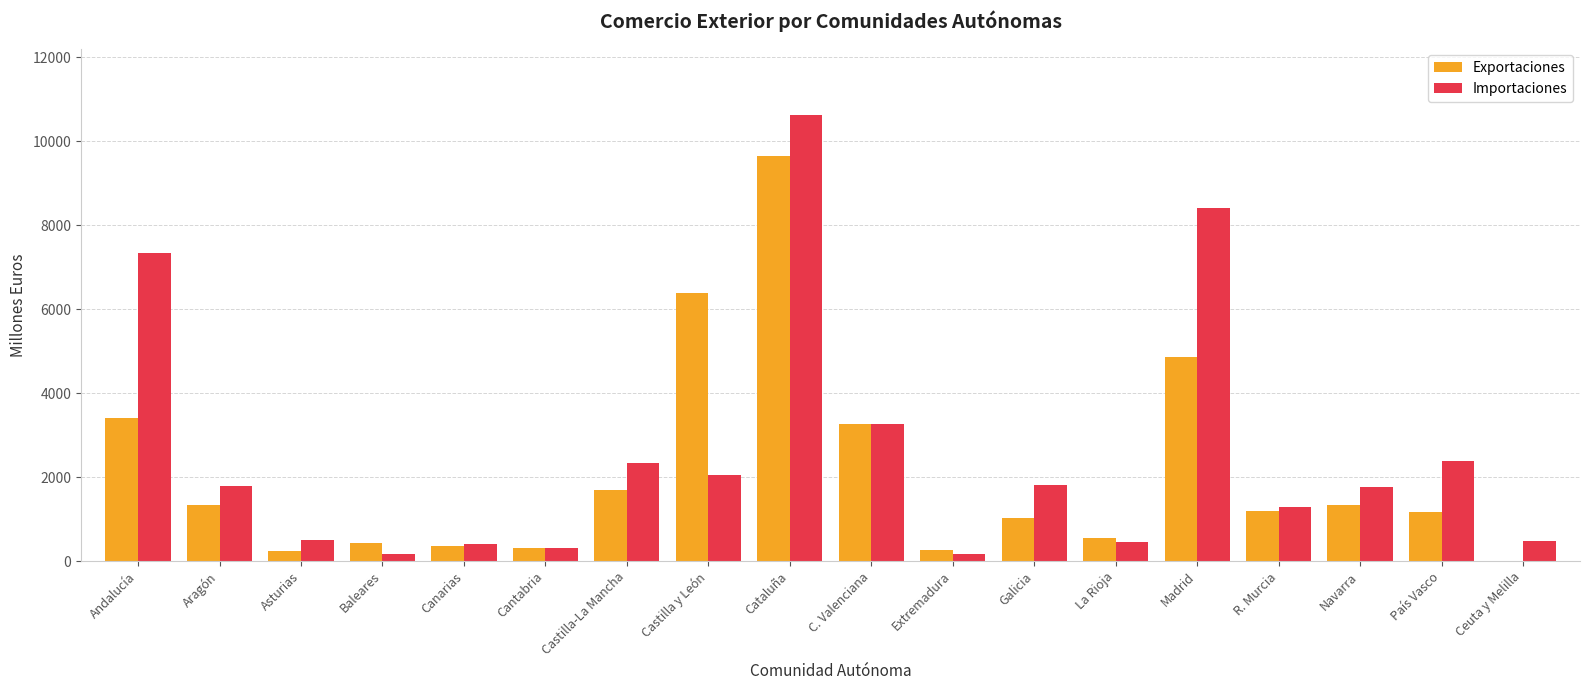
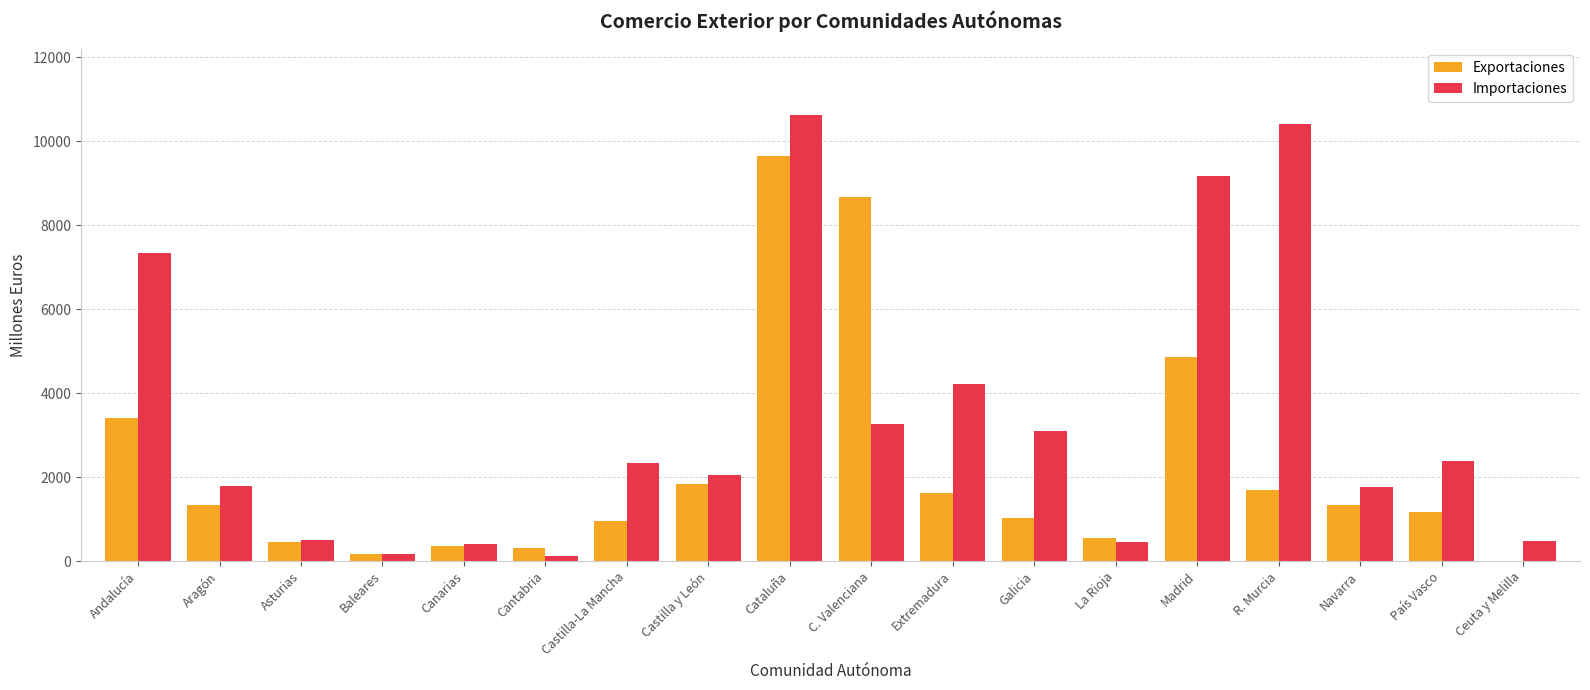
  {
    "Exportaciones": {
      "Andalucía": 3400,
      "Aragón": 1300,
-     "Asturias": 200,
-     "Baleares": 400,
+     "Asturias": 500,
+     "Baleares": 200,
      "Canarias": 400,
      "Cantabria": 300,
-     "Castilla-La Mancha": 1700,
-     "Castilla y León": 6400,
+     "Castilla-La Mancha": 1000,
+     "Castilla y León": 1800,
      "Cataluña": 9600,
-     "C. Valenciana": 3300,
-     "Extremadura": 300,
+     "C. Valenciana": 8700,
+     "Extremadura": 1600,
      "Galicia": 1000,
      "La Rioja": 600,
      "Madrid": 4800,
-     "R. Murcia": 1200,
+     "R. Murcia": 1700,
      "Navarra": 1300,
      "País Vasco": 1200
    },
    "Importaciones": {
      "Andalucía": 7300,
      "Aragón": 1800,
      "Asturias": 500,
      "Baleares": 200,
      "Canarias": 400,
-     "Cantabria": 300,
+     "Cantabria": 100,
      "Castilla-La Mancha": 2300,
      "Castilla y León": 2000,
      "Cataluña": 10600,
      "C. Valenciana": 3300,
-     "Extremadura": 200,
-     "Galicia": 1800,
+     "Extremadura": 4200,
+     "Galicia": 3100,
      "La Rioja": 500,
-     "Madrid": 8400,
-     "R. Murcia": 1300,
+     "Madrid": 9200,
+     "R. Murcia": 10400,
      "Navarra": 1800,
      "País Vasco": 2400,
      "Ceuta y Melilla": 500
    }
  }
